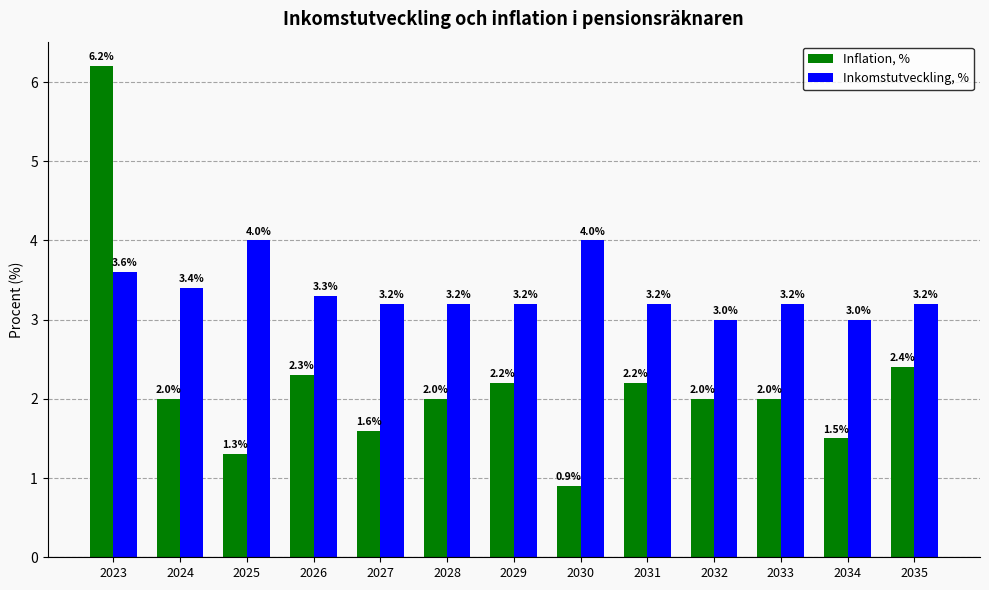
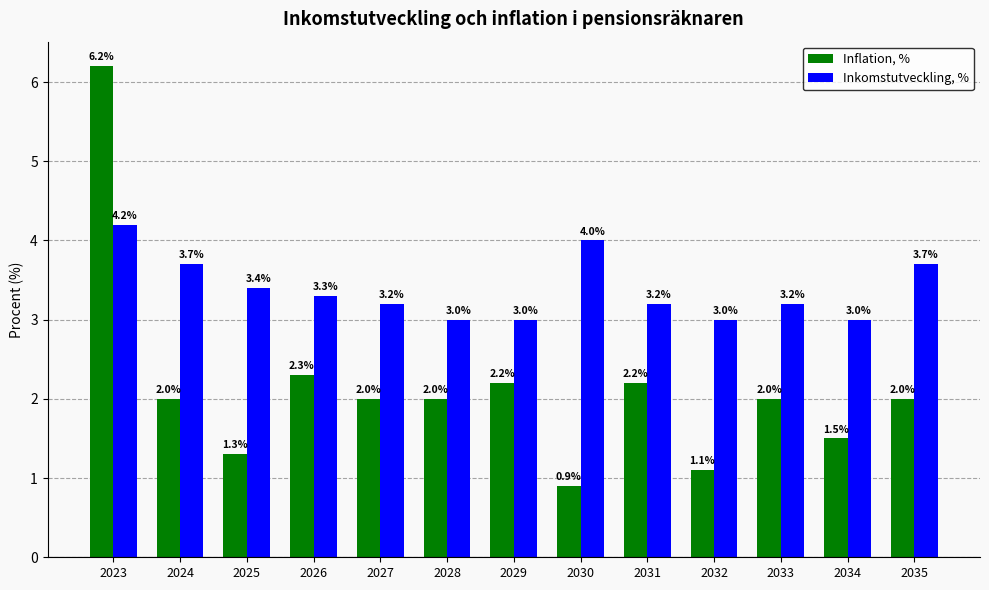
  {
    "Inflation, %": {
      "2023": "6.2%",
      "2024": "2.0%",
      "2025": "1.3%",
      "2026": "2.3%",
-     "2027": "1.6%",
+     "2027": "2.0%",
      "2028": "2.0%",
      "2029": "2.2%",
      "2030": "0.9%",
      "2031": "2.2%",
-     "2032": "2.0%",
+     "2032": "1.1%",
      "2033": "2.0%",
      "2034": "1.5%",
-     "2035": "2.4%"
+     "2035": "2.0%"
    },
    "Inkomstutveckling, %": {
-     "2023": "3.6%",
-     "2024": "3.4%",
-     "2025": "4.0%",
+     "2023": "4.2%",
+     "2024": "3.7%",
+     "2025": "3.4%",
      "2026": "3.3%",
      "2027": "3.2%",
-     "2028": "3.2%",
-     "2029": "3.2%",
+     "2028": "3.0%",
+     "2029": "3.0%",
      "2030": "4.0%",
      "2031": "3.2%",
      "2032": "3.0%",
      "2033": "3.2%",
      "2034": "3.0%",
-     "2035": "3.2%"
+     "2035": "3.7%"
    }
  }
